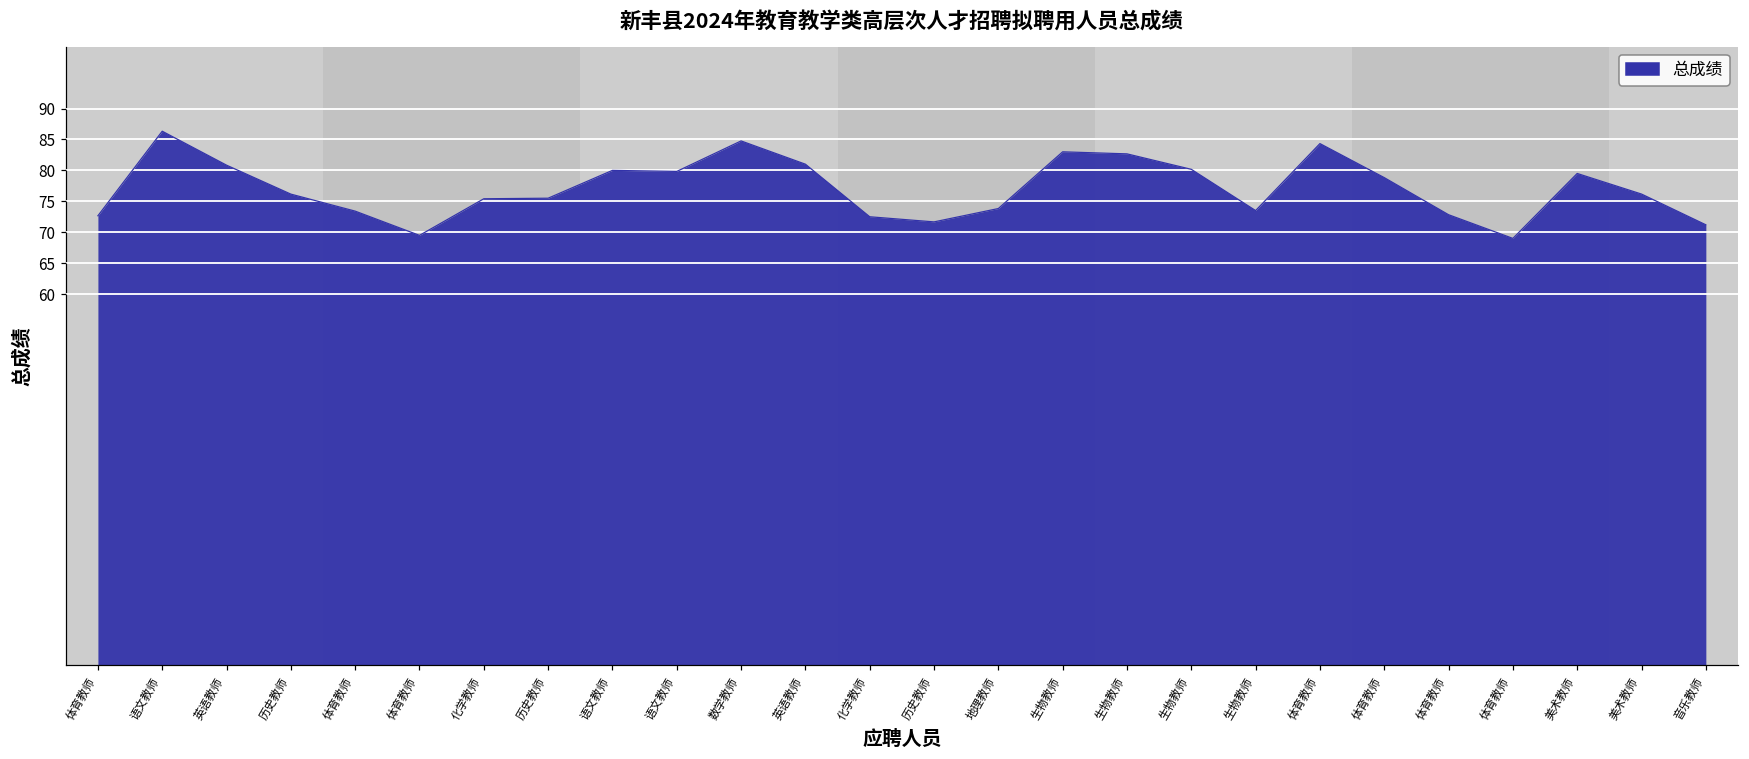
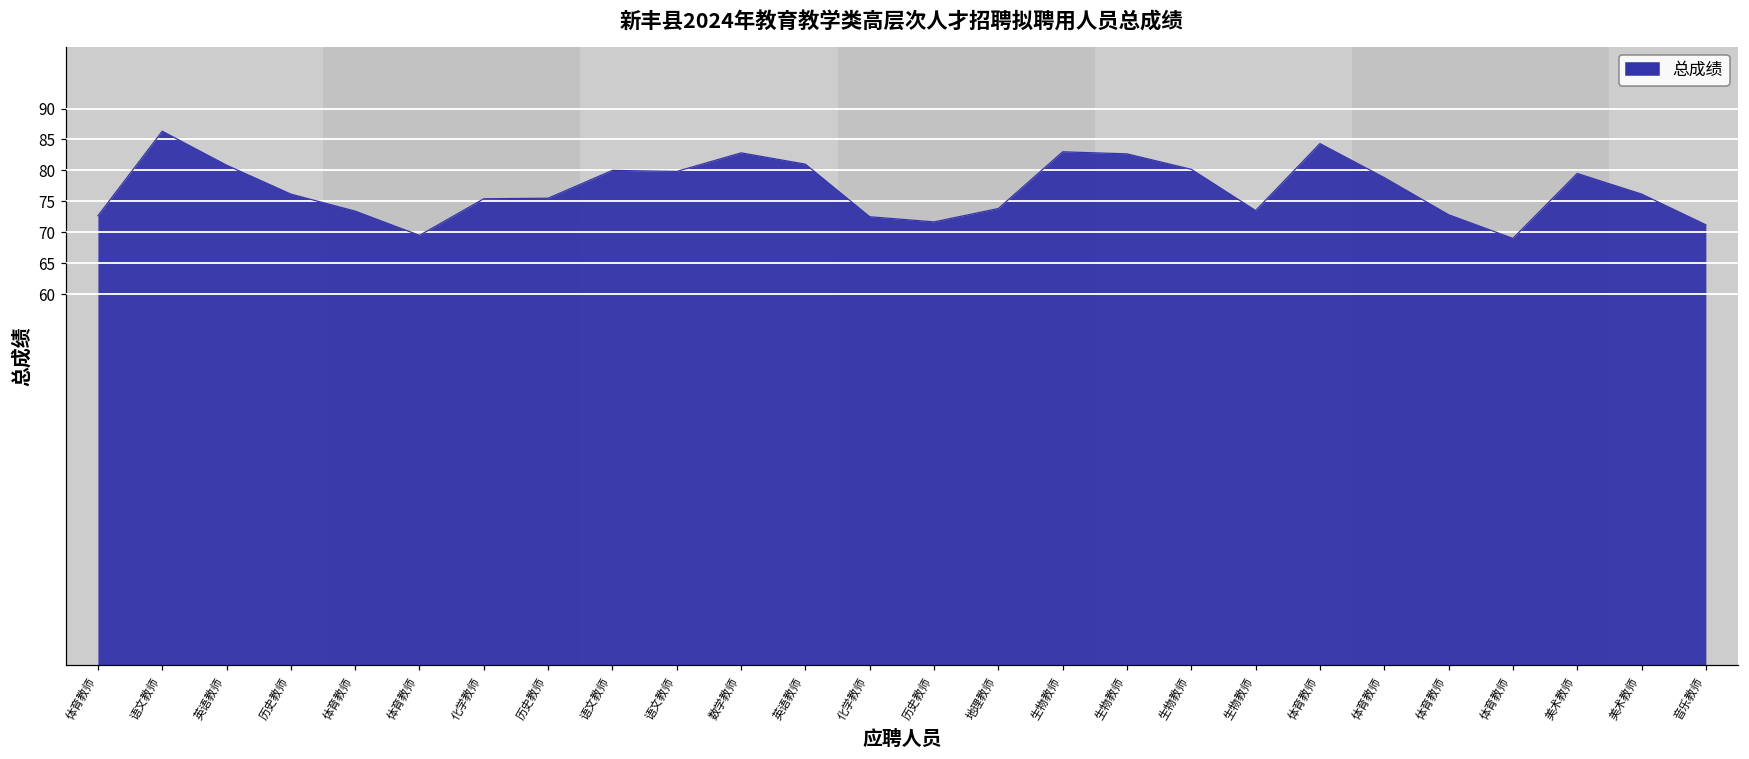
  {
-   "数学教师": 85,
+   "数学教师": 83,
    "地理教师": 74,
    "音乐教师": 71
  }
